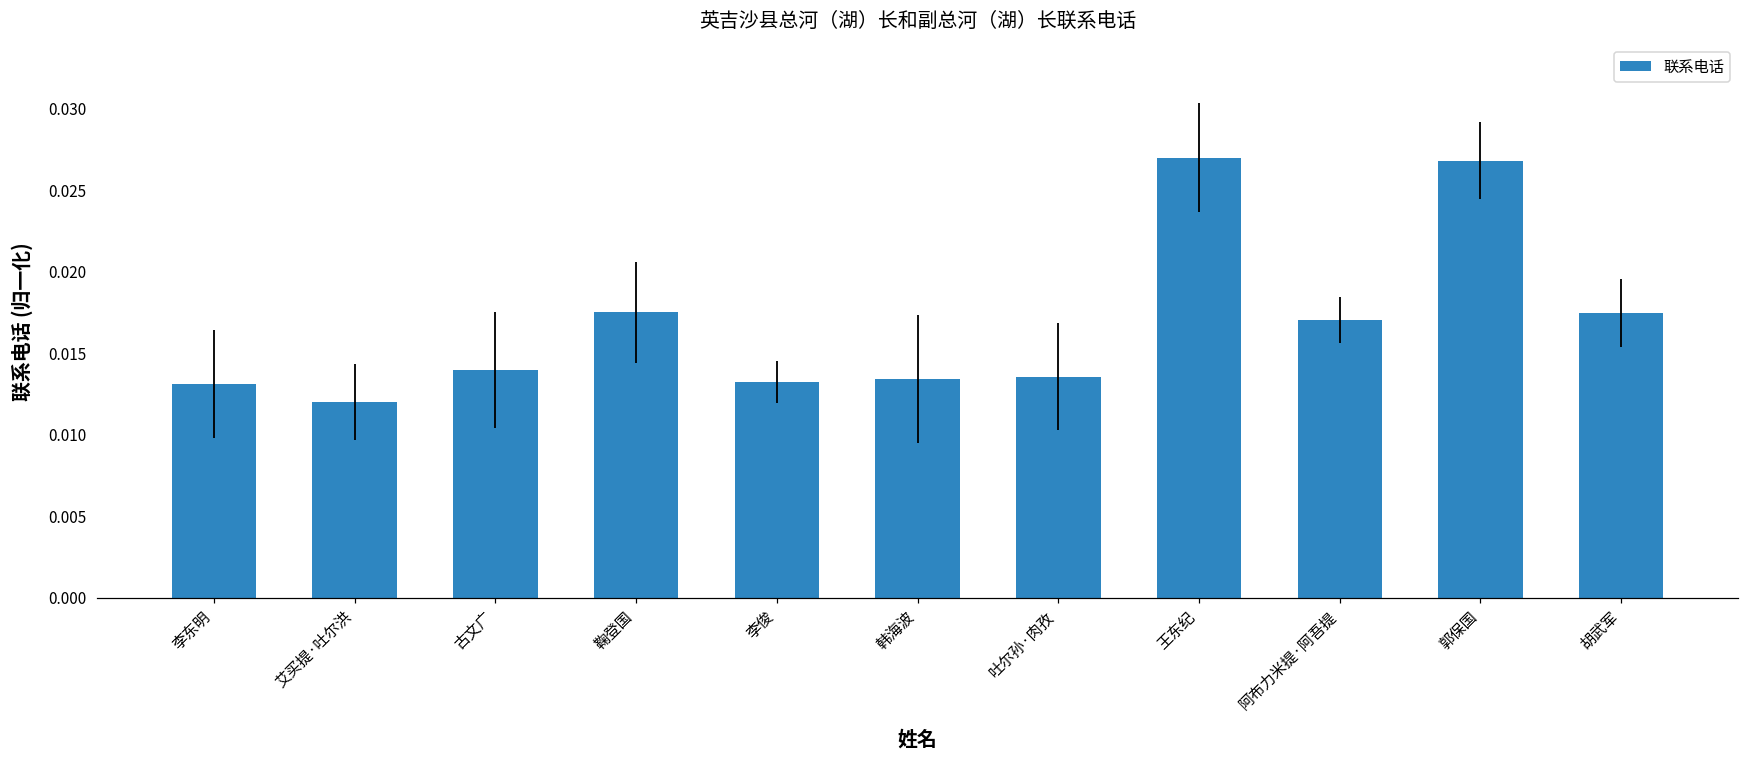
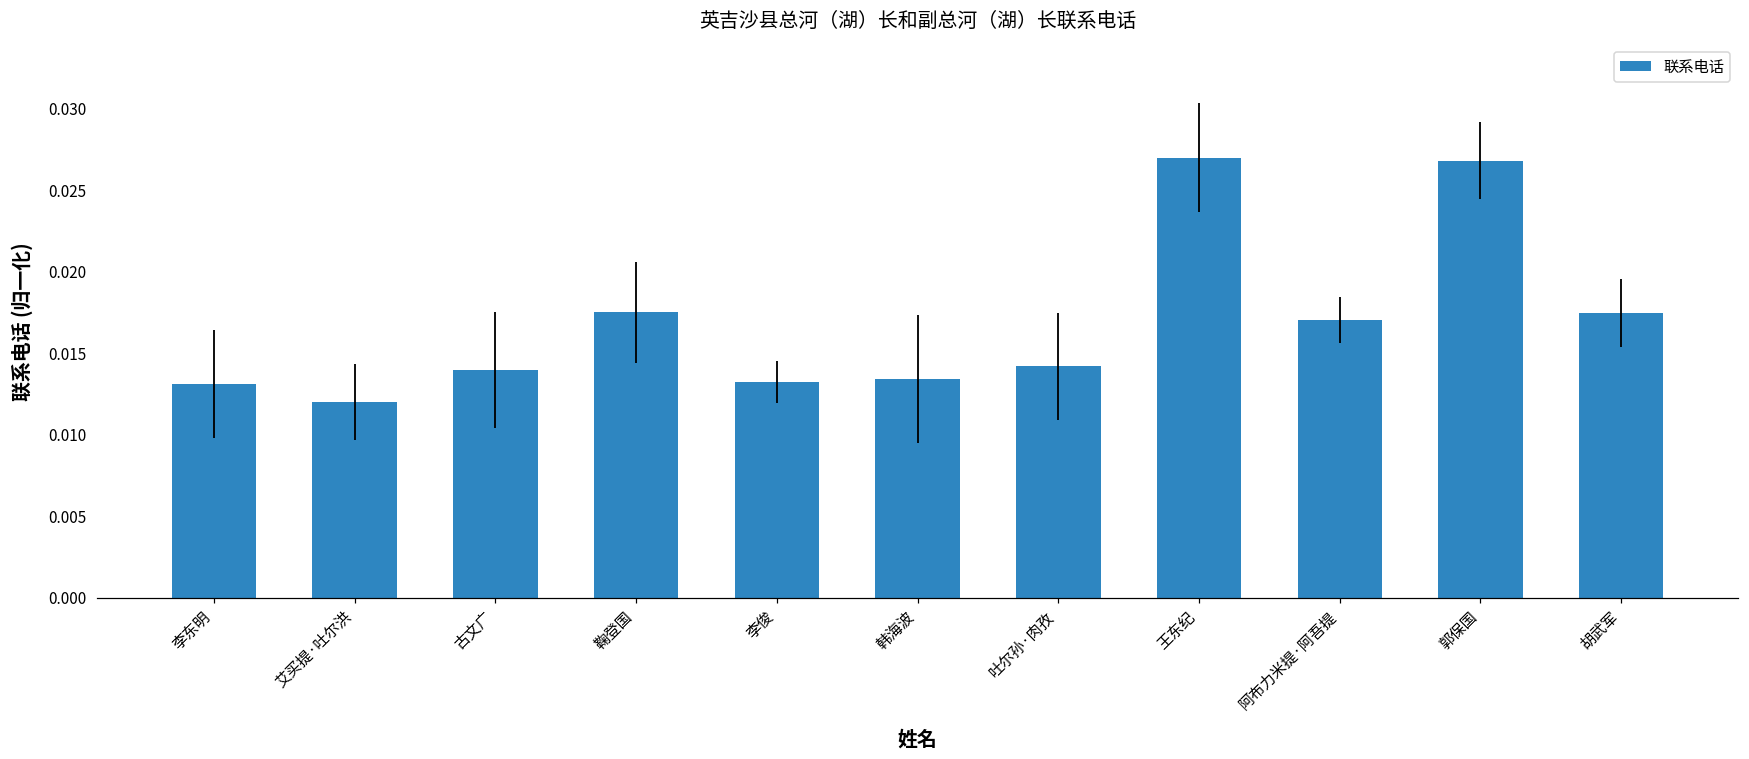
  {
    "李东明": 0.0131,
    "艾买提·吐尔洪": 0.0120,
    "古文广": 0.0140,
    "鞠登国": 0.0175,
    "李俊": 0.0132,
    "韩海波": 0.0134,
-   "吐尔孙·肉孜": 0.0136,
+   "吐尔孙·肉孜": 0.0142,
    "王东纪": 0.0270,
    "阿布力米提·阿吾提": 0.0170,
    "郭保国": 0.0268,
    "胡武军": 0.0175
  }
